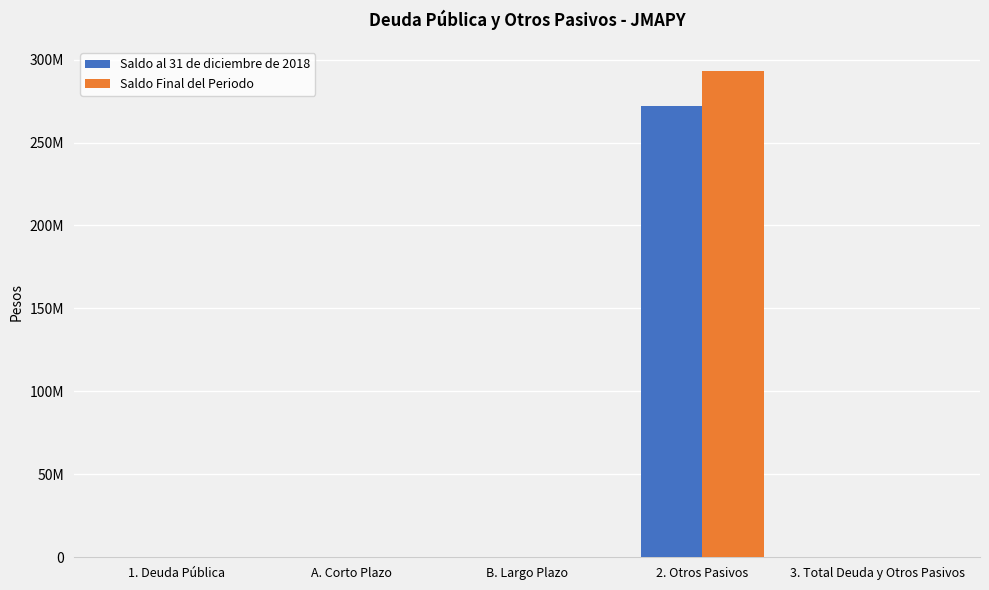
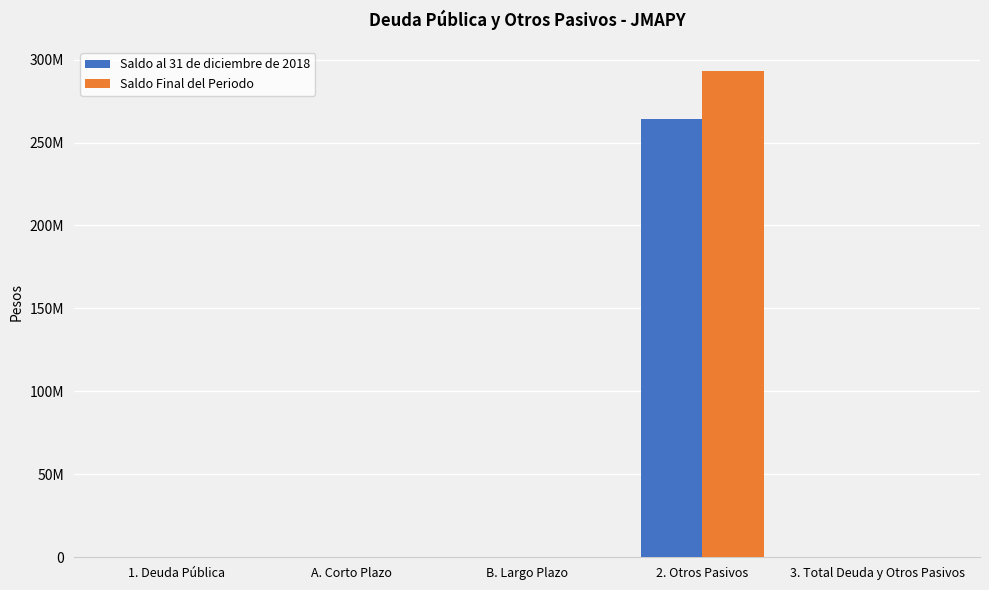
  {
    "Saldo al 31 de diciembre de 2018": {
      "1. Deuda Pública": 0,
      "A. Corto Plazo": 0,
      "B. Largo Plazo": 0,
-     "2. Otros Pasivos": 272000000,
+     "2. Otros Pasivos": 264000000,
      "3. Total Deuda y Otros Pasivos": 0
    },
    "Saldo Final del Periodo": {
      "1. Deuda Pública": 0,
      "A. Corto Plazo": 0,
      "B. Largo Plazo": 0,
      "2. Otros Pasivos": 293000000,
      "3. Total Deuda y Otros Pasivos": 0
    }
  }
